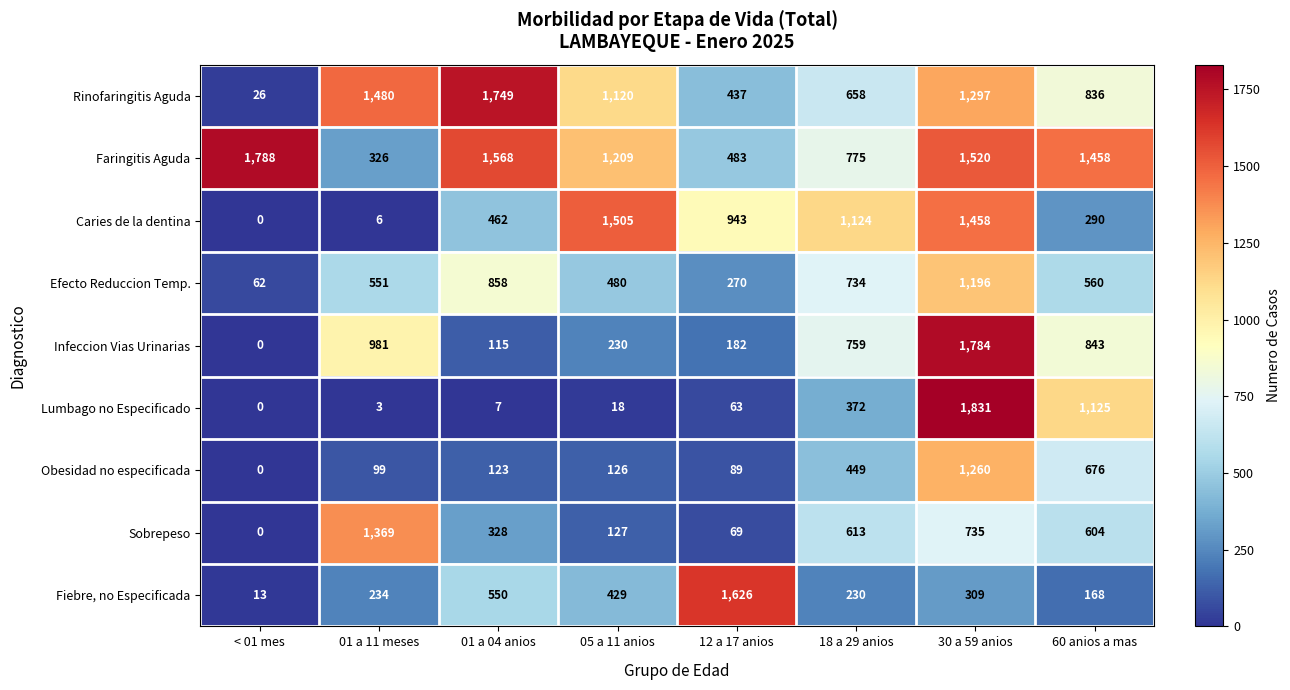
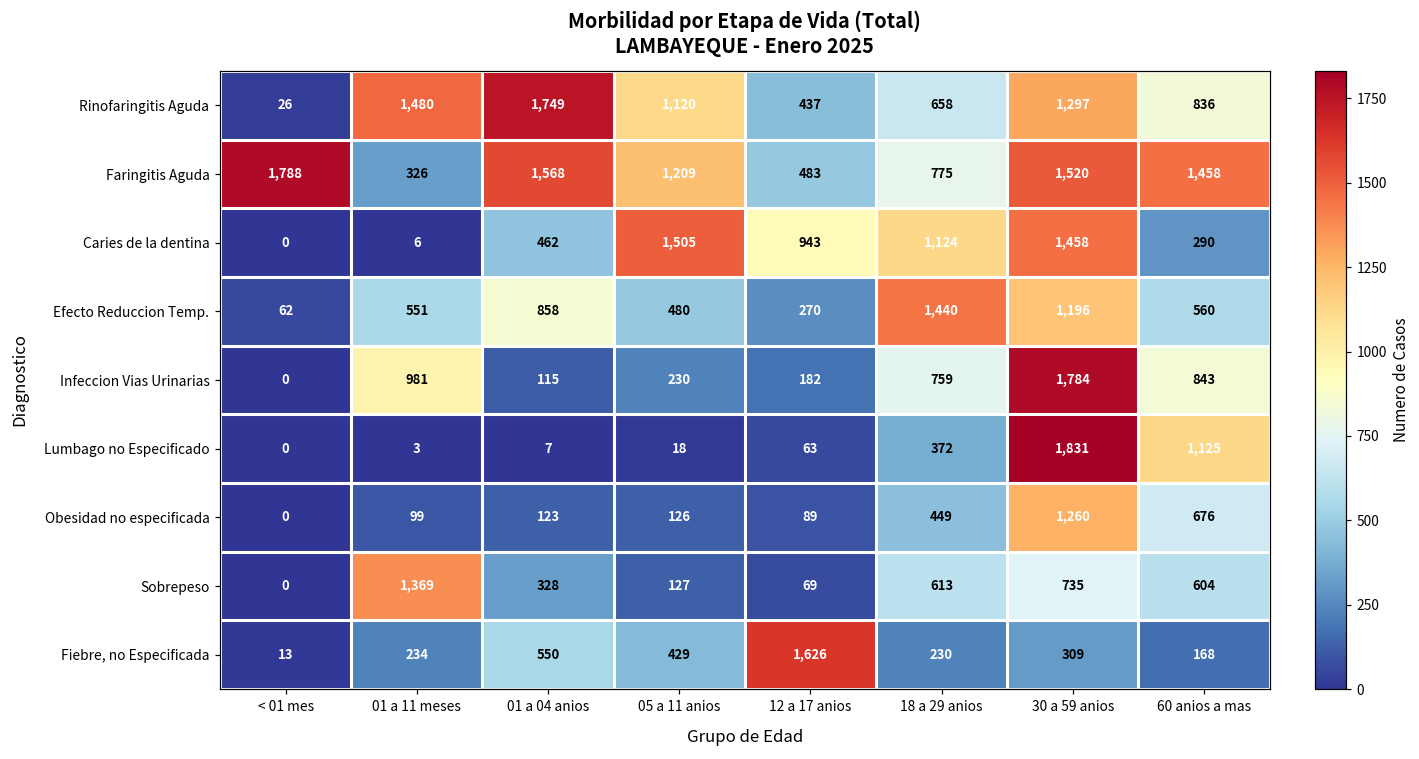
  {
    "Rinofaringitis Aguda": {
      "< 01 mes": "26",
      "01 a 11 meses": "1,480",
      "01 a 04 anios": "1,749",
      "05 a 11 anios": "1,120",
      "12 a 17 anios": "437",
      "18 a 29 anios": "658",
      "30 a 59 anios": "1,297",
      "60 anios a mas": "836"
    },
    "Faringitis Aguda": {
      "< 01 mes": "1,788",
      "01 a 11 meses": "326",
      "01 a 04 anios": "1,568",
      "05 a 11 anios": "1,209",
      "12 a 17 anios": "483",
      "18 a 29 anios": "775",
      "30 a 59 anios": "1,520",
      "60 anios a mas": "1,458"
    },
    "Caries de la dentina": {
      "< 01 mes": "0",
      "01 a 11 meses": "6",
      "01 a 04 anios": "462",
      "05 a 11 anios": "1,505",
      "12 a 17 anios": "943",
      "18 a 29 anios": "1,124",
      "30 a 59 anios": "1,458",
      "60 anios a mas": "290"
    },
    "Efecto Reduccion Temp.": {
      "< 01 mes": "62",
      "01 a 11 meses": "551",
      "01 a 04 anios": "858",
      "05 a 11 anios": "480",
      "12 a 17 anios": "270",
-     "18 a 29 anios": "734",
+     "18 a 29 anios": "1,440",
      "30 a 59 anios": "1,196",
      "60 anios a mas": "560"
    },
    "Infeccion Vias Urinarias": {
      "< 01 mes": "0",
      "01 a 11 meses": "981",
      "01 a 04 anios": "115",
      "05 a 11 anios": "230",
      "12 a 17 anios": "182",
      "18 a 29 anios": "759",
      "30 a 59 anios": "1,784",
      "60 anios a mas": "843"
    },
    "Lumbago no Especificado": {
      "< 01 mes": "0",
      "01 a 11 meses": "3",
      "01 a 04 anios": "7",
      "05 a 11 anios": "18",
      "12 a 17 anios": "63",
      "18 a 29 anios": "372",
      "30 a 59 anios": "1,831",
      "60 anios a mas": "1,125"
    },
    "Obesidad no especificada": {
      "< 01 mes": "0",
      "01 a 11 meses": "99",
      "01 a 04 anios": "123",
      "05 a 11 anios": "126",
      "12 a 17 anios": "89",
      "18 a 29 anios": "449",
      "30 a 59 anios": "1,260",
      "60 anios a mas": "676"
    },
    "Sobrepeso": {
      "< 01 mes": "0",
      "01 a 11 meses": "1,369",
      "01 a 04 anios": "328",
      "05 a 11 anios": "127",
      "12 a 17 anios": "69",
      "18 a 29 anios": "613",
      "30 a 59 anios": "735",
      "60 anios a mas": "604"
    },
    "Fiebre, no Especificada": {
      "< 01 mes": "13",
      "01 a 11 meses": "234",
      "01 a 04 anios": "550",
      "05 a 11 anios": "429",
      "12 a 17 anios": "1,626",
      "18 a 29 anios": "230",
      "30 a 59 anios": "309",
      "60 anios a mas": "168"
    }
  }
